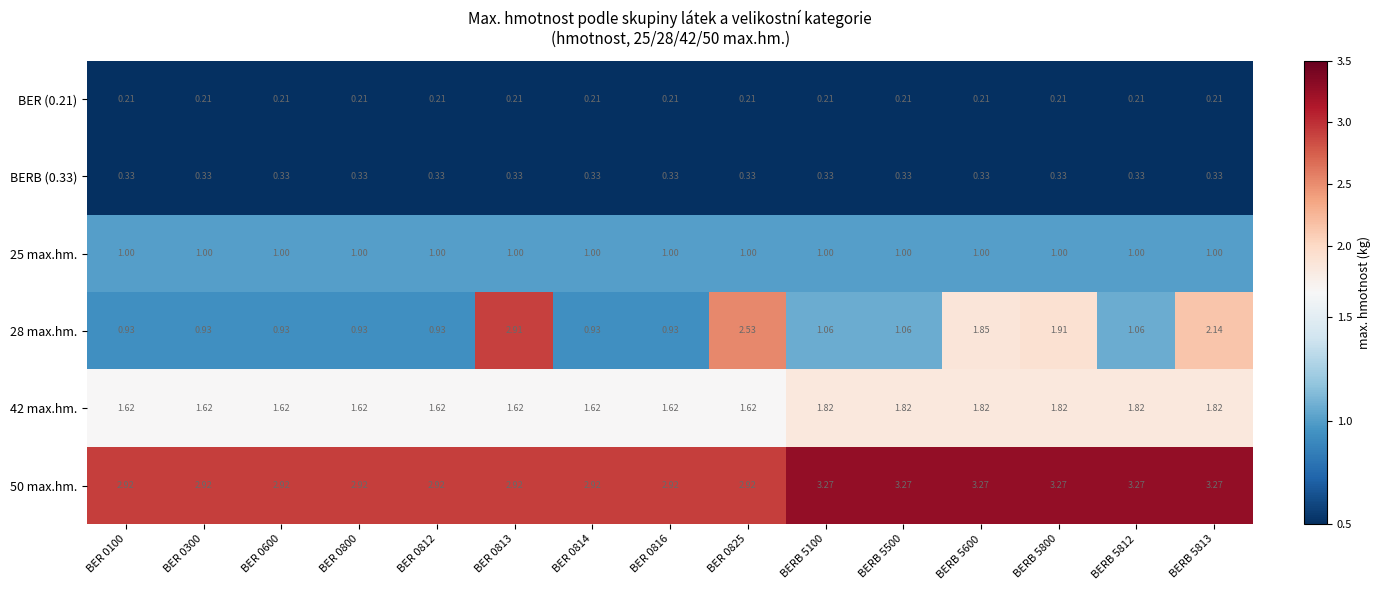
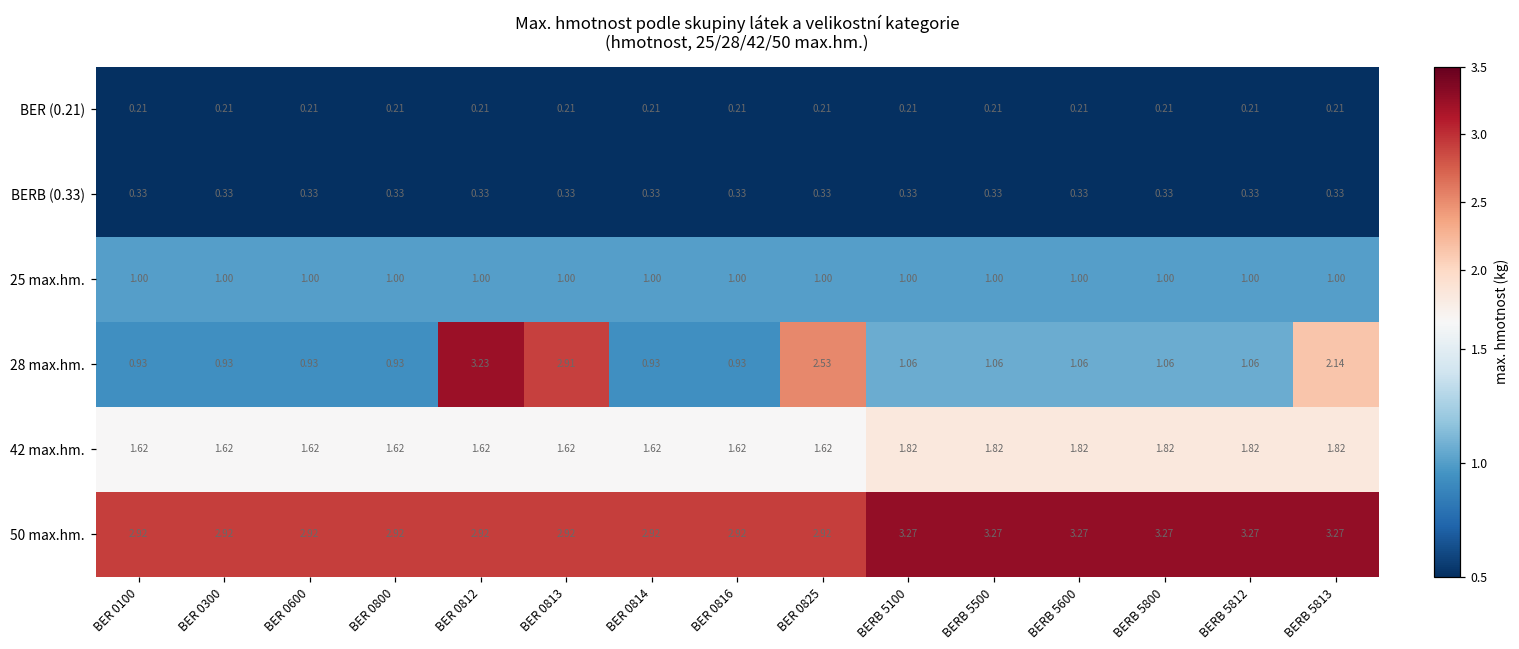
  {
    "BER (0.21)": {
      "BER 0100": 0.21,
      "BER 0300": 0.21,
      "BER 0600": 0.21,
      "BER 0800": 0.21,
      "BER 0812": 0.21,
      "BER 0813": 0.21,
      "BER 0814": 0.21,
      "BER 0816": 0.21,
      "BER 0825": 0.21,
      "BERB 5100": 0.21,
      "BERB 5500": 0.21,
      "BERB 5600": 0.21,
      "BERB 5800": 0.21,
      "BERB 5812": 0.21,
      "BERB 5813": 0.21
    },
    "BERB (0.33)": {
      "BER 0100": 0.33,
      "BER 0300": 0.33,
      "BER 0600": 0.33,
      "BER 0800": 0.33,
      "BER 0812": 0.33,
      "BER 0813": 0.33,
      "BER 0814": 0.33,
      "BER 0816": 0.33,
      "BER 0825": 0.33,
      "BERB 5100": 0.33,
      "BERB 5500": 0.33,
      "BERB 5600": 0.33,
      "BERB 5800": 0.33,
      "BERB 5812": 0.33,
      "BERB 5813": 0.33
    },
    "25 max.hm.": {
      "BER 0100": 1.00,
      "BER 0300": 1.00,
      "BER 0600": 1.00,
      "BER 0800": 1.00,
      "BER 0812": 1.00,
      "BER 0813": 1.00,
      "BER 0814": 1.00,
      "BER 0816": 1.00,
      "BER 0825": 1.00,
      "BERB 5100": 1.00,
      "BERB 5500": 1.00,
      "BERB 5600": 1.00,
      "BERB 5800": 1.00,
      "BERB 5812": 1.00,
      "BERB 5813": 1.00
    },
    "28 max.hm.": {
      "BER 0100": 0.93,
      "BER 0300": 0.93,
      "BER 0600": 0.93,
      "BER 0800": 0.93,
-     "BER 0812": 0.93,
+     "BER 0812": 3.23,
      "BER 0813": 2.91,
      "BER 0814": 0.93,
      "BER 0816": 0.93,
      "BER 0825": 2.53,
      "BERB 5100": 1.06,
      "BERB 5500": 1.06,
-     "BERB 5600": 1.85,
-     "BERB 5800": 1.91,
+     "BERB 5600": 1.06,
+     "BERB 5800": 1.06,
      "BERB 5812": 1.06,
      "BERB 5813": 2.14
    },
    "42 max.hm.": {
      "BER 0100": 1.62,
      "BER 0300": 1.62,
      "BER 0600": 1.62,
      "BER 0800": 1.62,
      "BER 0812": 1.62,
      "BER 0813": 1.62,
      "BER 0814": 1.62,
      "BER 0816": 1.62,
      "BER 0825": 1.62,
      "BERB 5100": 1.82,
      "BERB 5500": 1.82,
      "BERB 5600": 1.82,
      "BERB 5800": 1.82,
      "BERB 5812": 1.82,
      "BERB 5813": 1.82
    },
    "50 max.hm.": {
      "BER 0100": 2.92,
      "BER 0300": 2.92,
      "BER 0600": 2.92,
      "BER 0800": 2.92,
      "BER 0812": 2.92,
      "BER 0813": 2.92,
      "BER 0814": 2.92,
      "BER 0816": 2.92,
      "BER 0825": 2.92,
      "BERB 5100": 3.27,
      "BERB 5500": 3.27,
      "BERB 5600": 3.27,
      "BERB 5800": 3.27,
      "BERB 5812": 3.27,
      "BERB 5813": 3.27
    }
  }
